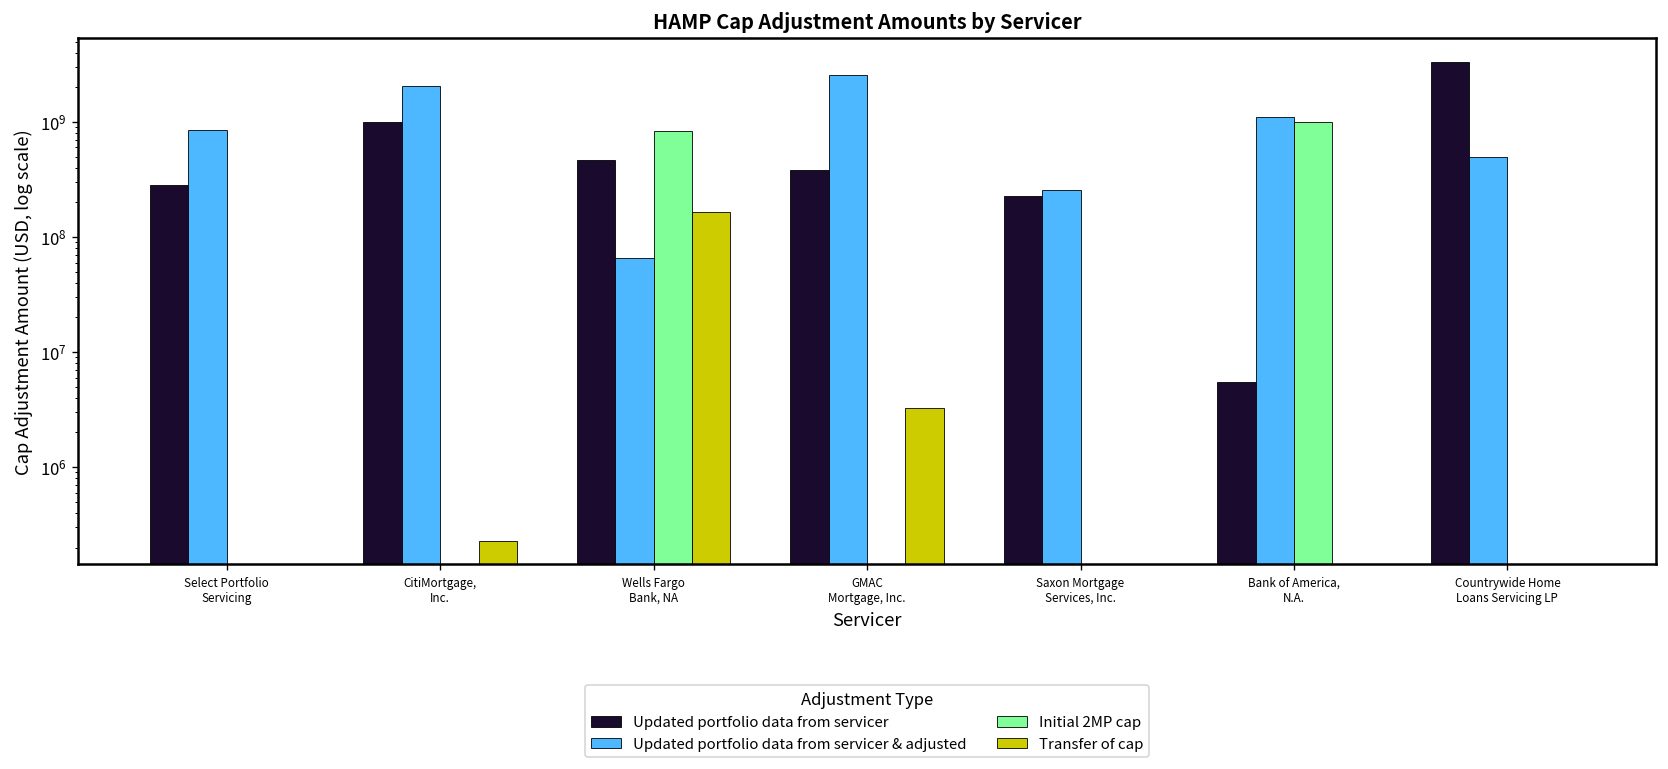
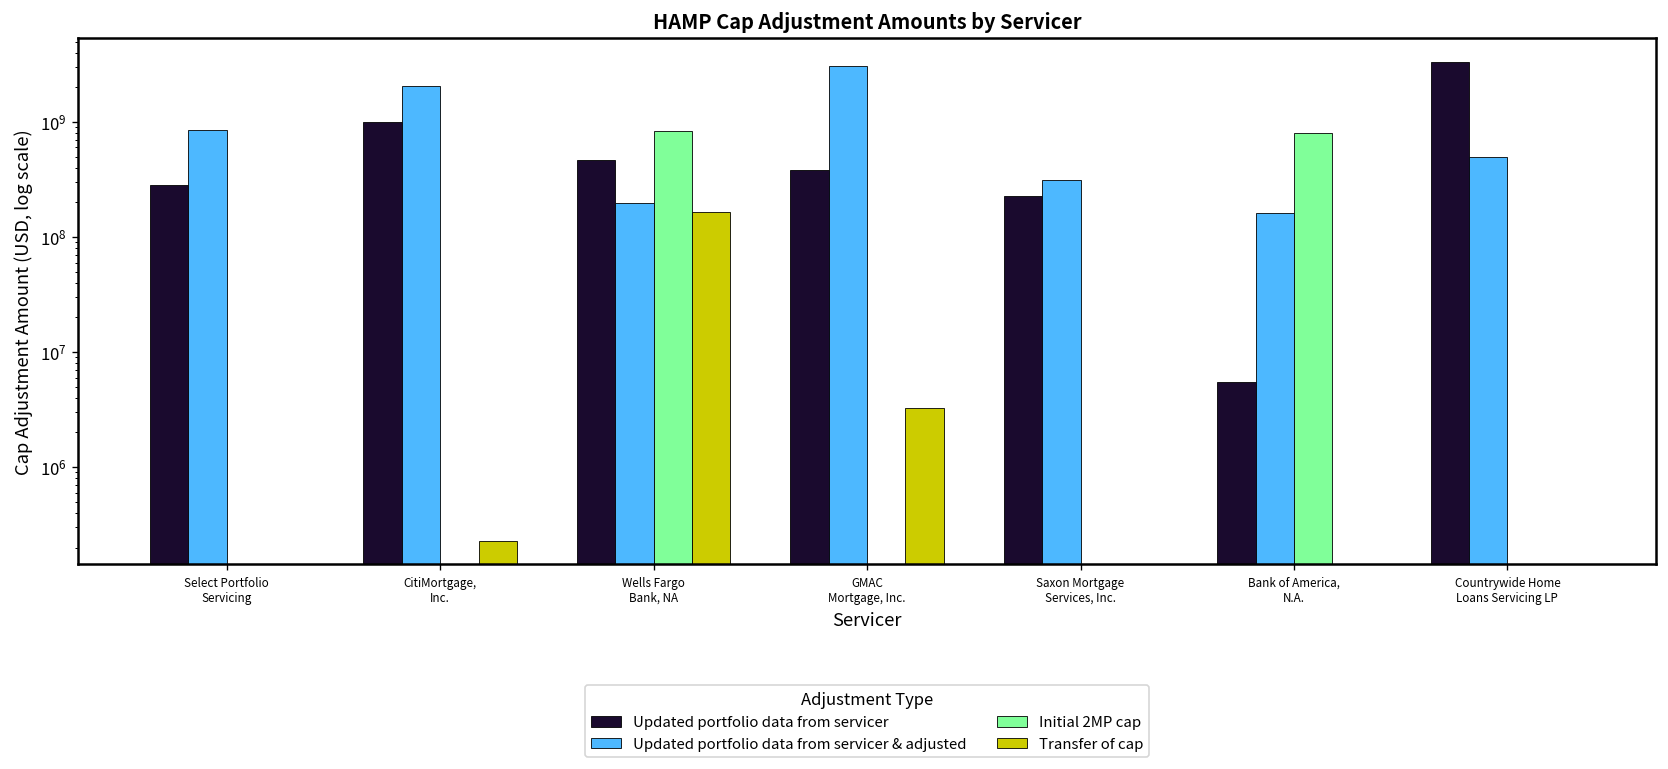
  {
    "Updated portfolio data from servicer": {
      "Select Portfolio Servicing": 280000000,
      "CitiMortgage, Inc.": 1000000000,
      "Wells Fargo Bank, NA": 500000000,
      "GMAC Mortgage, Inc.": 380000000,
      "Saxon Mortgage Services, Inc.": 230000000,
      "Bank of America, N.A.": 6000000,
      "Countrywide Home Loans Servicing LP": 3300000000
    },
    "Updated portfolio data from servicer & adjusted": {
      "Select Portfolio Servicing": 800000000,
      "CitiMortgage, Inc.": 2000000000,
-     "Wells Fargo Bank, NA": 70000000,
-     "GMAC Mortgage, Inc.": 2500000000,
-     "Saxon Mortgage Services, Inc.": 250000000,
-     "Bank of America, N.A.": 1100000000,
+     "Wells Fargo Bank, NA": 200000000,
+     "GMAC Mortgage, Inc.": 3100000000,
+     "Saxon Mortgage Services, Inc.": 310000000,
+     "Bank of America, N.A.": 160000000,
      "Countrywide Home Loans Servicing LP": 500000000
    },
    "Initial 2MP cap": {
      "Wells Fargo Bank, NA": 800000000,
-     "Bank of America, N.A.": 1000000000
+     "Bank of America, N.A.": 800000000
    },
    "Transfer of cap": {
      "CitiMortgage, Inc.": 230000,
      "Wells Fargo Bank, NA": 160000000,
      "GMAC Mortgage, Inc.": 3300000
    }
  }
